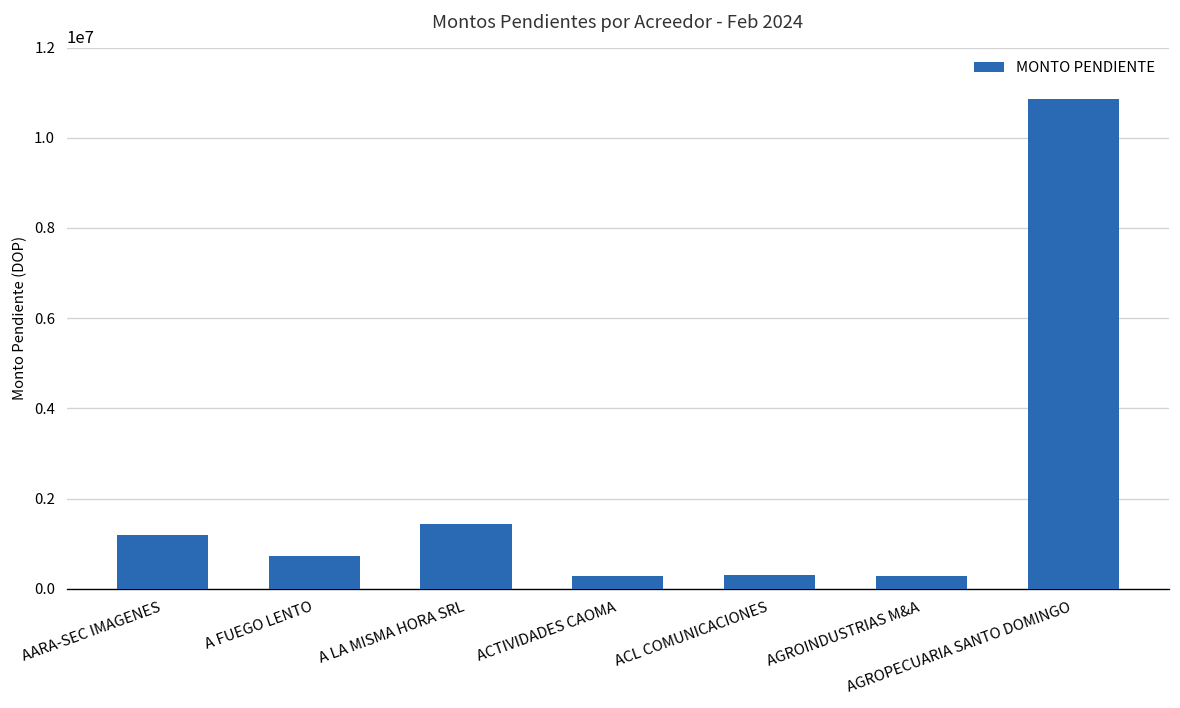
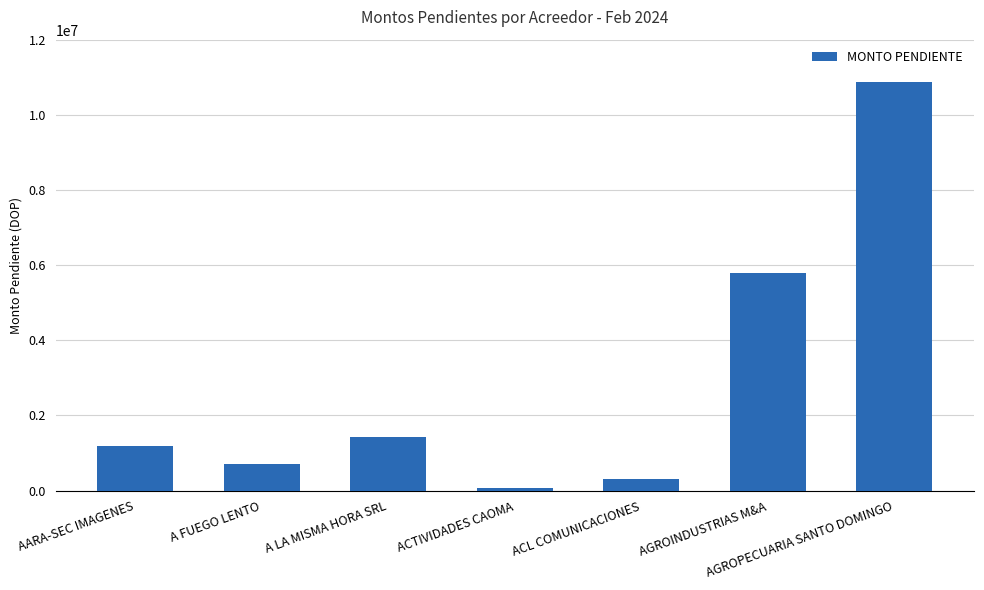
  {
    "AARA-SEC IMAGENES": 1200000,
    "A FUEGO LENTO": 700000,
    "A LA MISMA HORA SRL": 1400000,
-   "ACTIVIDADES CAOMA": 300000,
+   "ACTIVIDADES CAOMA": 100000,
    "ACL COMUNICACIONES": 300000,
-   "AGROINDUSTRIAS M&A": 300000,
+   "AGROINDUSTRIAS M&A": 5800000,
    "AGROPECUARIA SANTO DOMINGO": 10900000
  }
